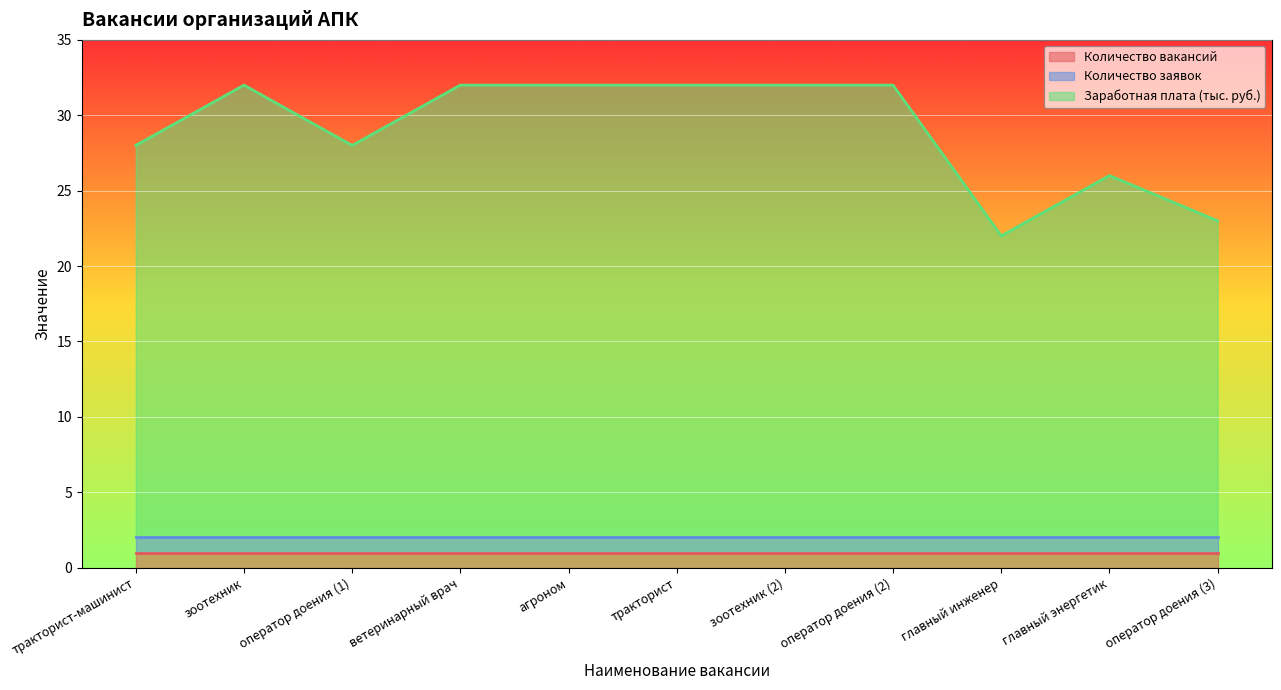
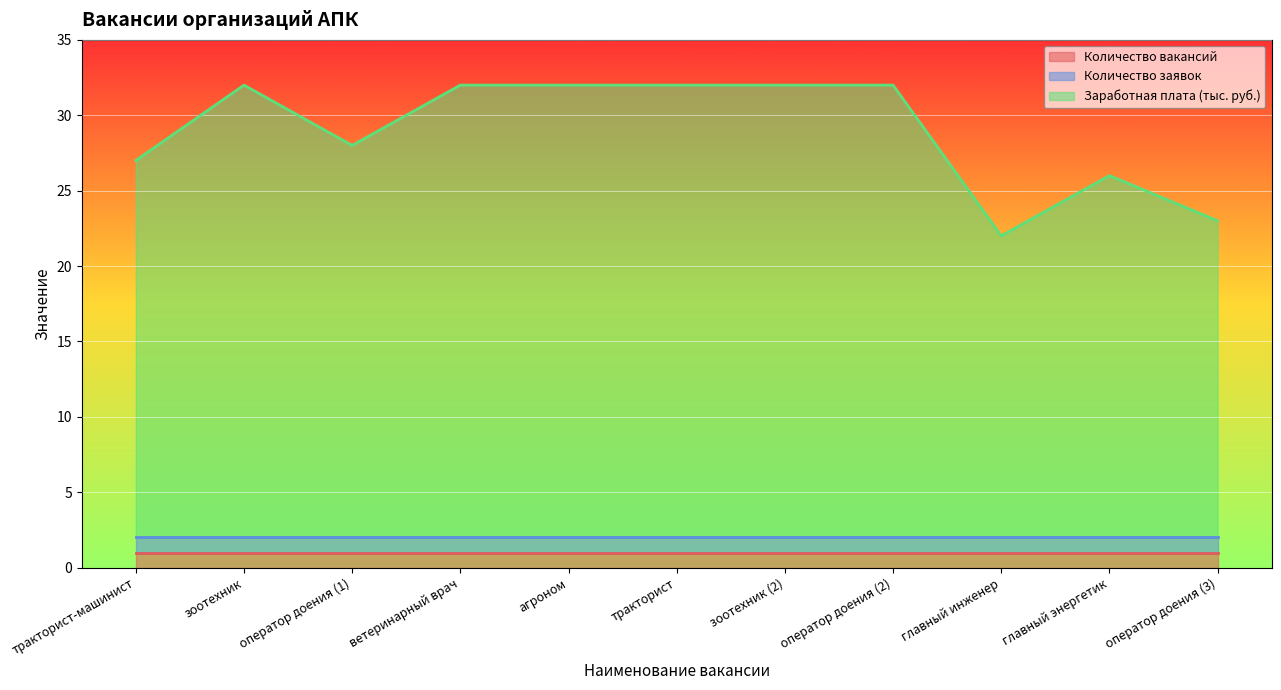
  {
    "Количество вакансий": {
      "тракторист-машинист": 1.0,
      "зоотехник": 1.0,
      "оператор доения (1)": 1.0,
      "ветеринарный врач": 1.0,
      "агроном": 1.0,
      "тракторист": 1.0,
      "зоотехник (2)": 1.0,
      "оператор доения (2)": 1.0,
      "главный инженер": 1.0,
      "главный энергетик": 1.0,
      "оператор доения (3)": 1.0
    },
    "Количество заявок": {
      "тракторист-машинист": 2.0,
      "зоотехник": 2.0,
      "оператор доения (1)": 2.0,
      "ветеринарный врач": 2.0,
      "агроном": 2.0,
      "тракторист": 2.0,
      "зоотехник (2)": 2.0,
      "оператор доения (2)": 2.0,
      "главный инженер": 2.0,
      "главный энергетик": 2.0,
      "оператор доения (3)": 2.0
    },
    "Заработная плата (тыс. руб.)": {
-     "тракторист-машинист": 28.0,
+     "тракторист-машинист": 27.0,
      "зоотехник": 32.0,
      "оператор доения (1)": 28.0,
      "ветеринарный врач": 32.0,
      "агроном": 32.0,
      "тракторист": 32.0,
      "зоотехник (2)": 32.0,
      "оператор доения (2)": 32.0,
      "главный инженер": 22.0,
      "главный энергетик": 26.0,
      "оператор доения (3)": 23.0
    }
  }
